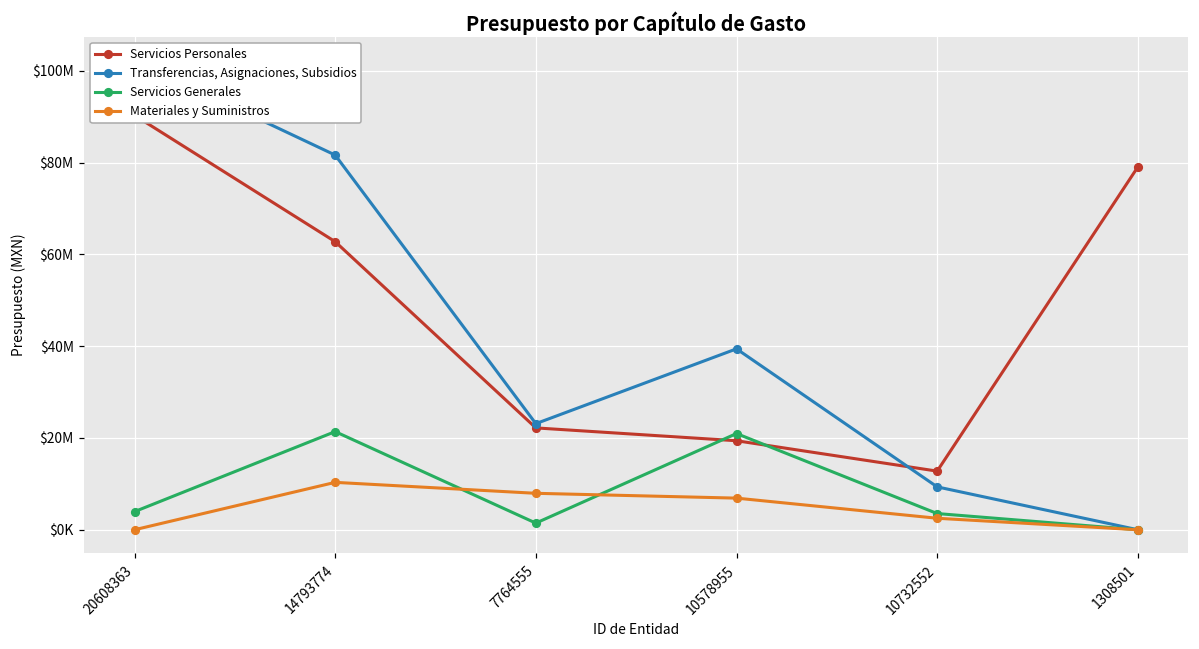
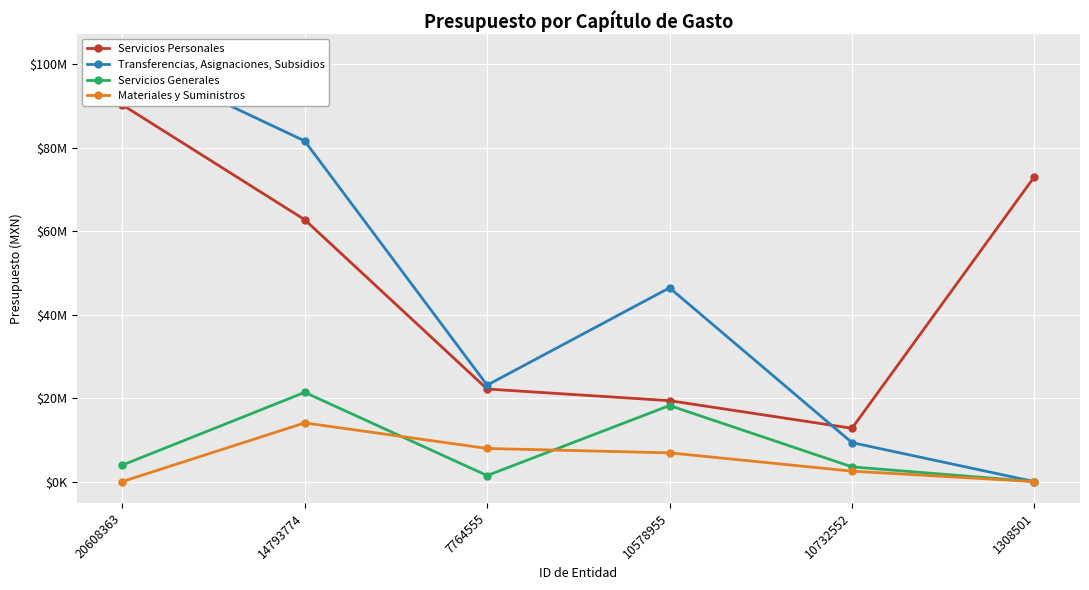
  {
    "Servicios Personales": {
      "14793774": "$63000000",
      "7764555": "$22000000",
      "10578955": "$19000000",
      "10732552": "$13000000",
-     "1308501": "$79000000"
+     "1308501": "$73000000"
    },
    "Transferencias, Asignaciones, Subsidios": {
      "14793774": "$82000000",
      "7764555": "$23000000",
-     "10578955": "$39000000",
+     "10578955": "$46000000",
      "10732552": "$9000000"
    },
    "Servicios Generales": {
      "20608363": "$4000000",
      "14793774": "$21000000",
      "7764555": "$1000000",
-     "10578955": "$21000000",
+     "10578955": "$18000000",
      "10732552": "$4000000"
    },
    "Materiales y Suministros": {
      "20608363": "$0",
-     "14793774": "$10000000",
+     "14793774": "$14000000",
      "7764555": "$8000000",
      "10578955": "$7000000",
      "10732552": "$3000000"
    }
  }
